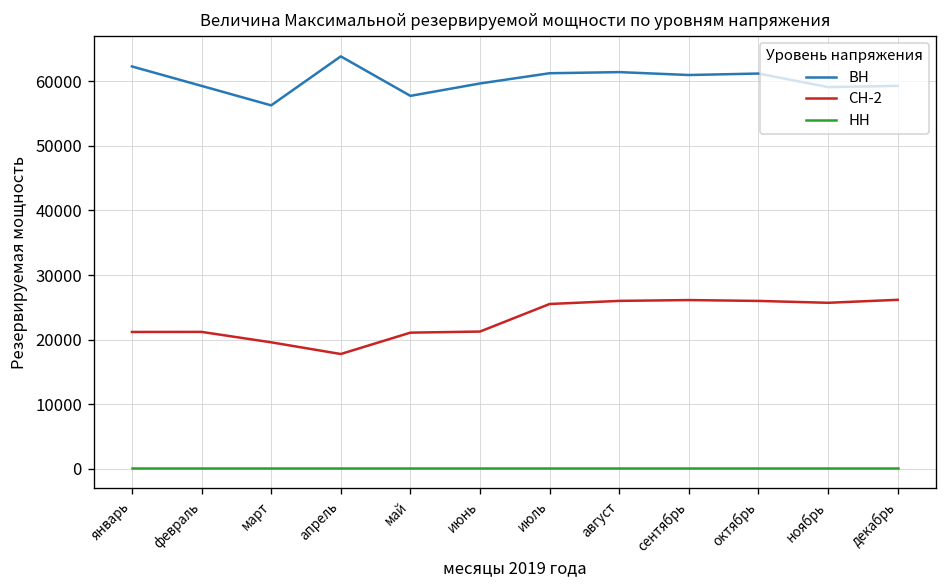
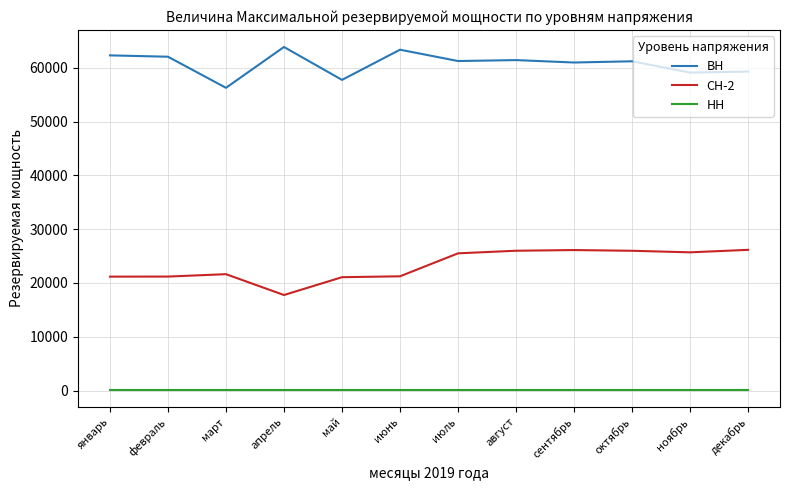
  {
    "ВН": {
      "январь": 62000,
-     "февраль": 59000,
+     "февраль": 62000,
      "март": 56000,
      "апрель": 64000,
      "май": 58000,
-     "июнь": 60000,
+     "июнь": 63000,
      "июль": 61000,
      "август": 61000,
      "сентябрь": 61000,
      "октябрь": 61000
    },
    "СН-2": {
      "январь": 21000,
      "февраль": 21000,
-     "март": 20000,
+     "март": 22000,
      "апрель": 18000,
      "май": 21000,
      "июнь": 21000,
      "июль": 26000,
      "август": 26000,
      "сентябрь": 26000,
      "октябрь": 26000,
      "ноябрь": 26000,
      "декабрь": 26000
    },
    "НН": {
      "январь": 0,
      "февраль": 0,
      "март": 0,
      "апрель": 0,
      "май": 0,
      "июнь": 0,
      "июль": 0,
      "август": 0,
      "сентябрь": 0,
      "октябрь": 0,
      "ноябрь": 0,
      "декабрь": 0
    }
  }
